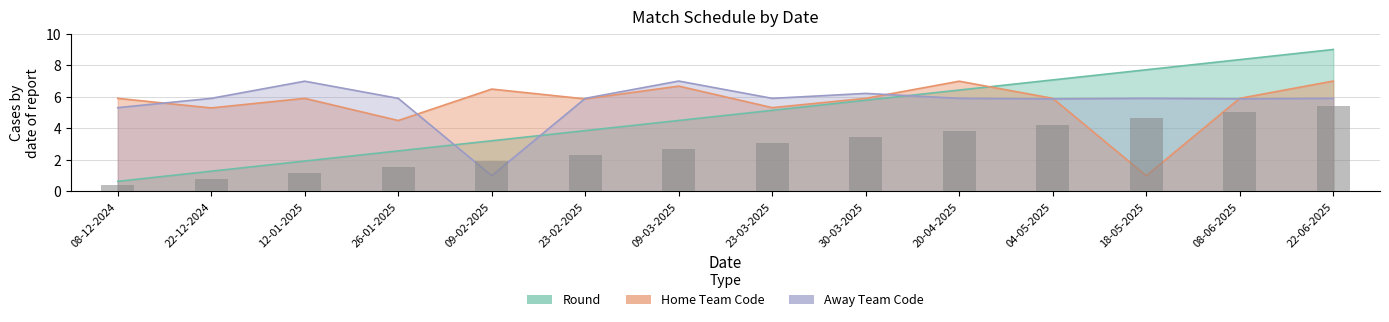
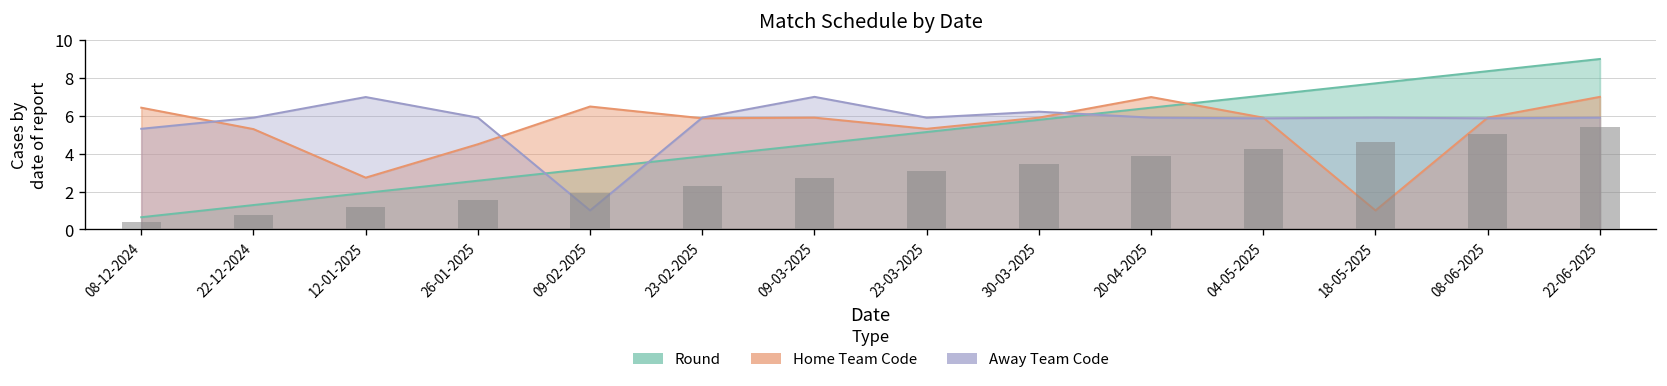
  {
    "Home Team Code": {
-     "08-12-2024": 5.9,
+     "08-12-2024": 6.4,
      "22-12-2024": 5.3,
-     "12-01-2025": 5.9,
+     "12-01-2025": 2.7,
      "26-01-2025": 4.5,
      "09-02-2025": 6.5,
-     "09-03-2025": 6.7,
+     "09-03-2025": 5.9,
      "23-03-2025": 5.3,
      "20-04-2025": 7.0,
      "18-05-2025": 1.0,
      "22-06-2025": 7.0
    }
  }
